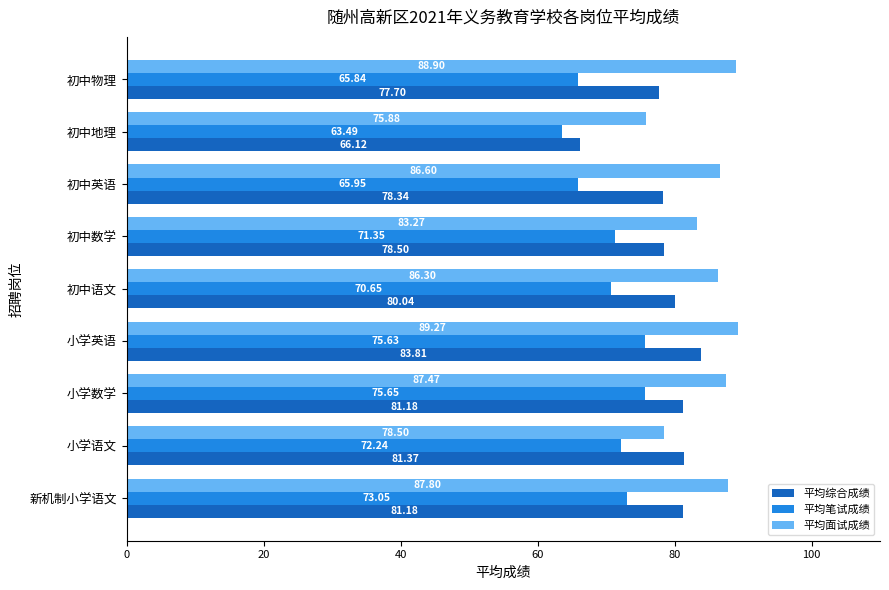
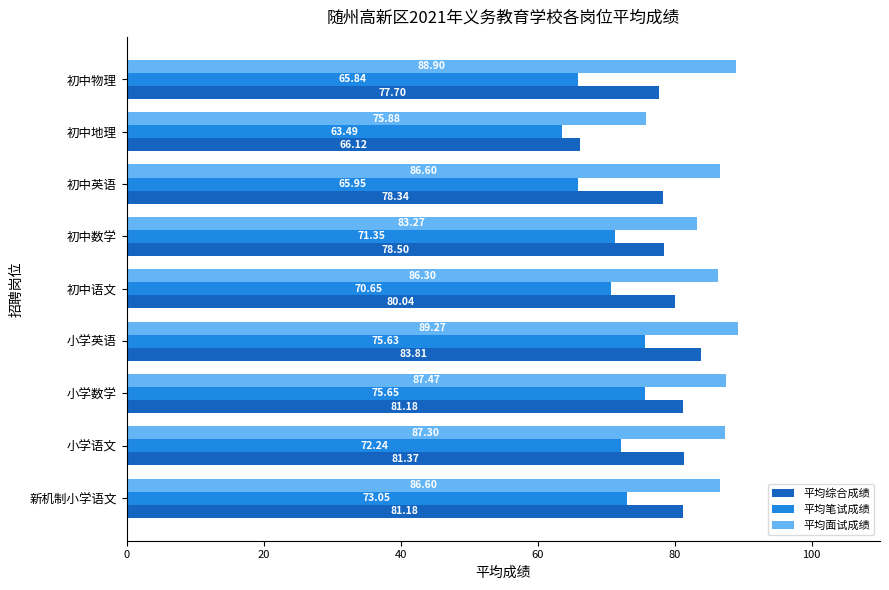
  {
    "平均面试成绩": {
      "初中物理": 88.90,
      "初中地理": 75.88,
      "初中英语": 86.60,
      "初中数学": 83.27,
      "初中语文": 86.30,
      "小学英语": 89.27,
      "小学数学": 87.47,
-     "小学语文": 78.50,
-     "新机制小学语文": 87.80
+     "小学语文": 87.30,
+     "新机制小学语文": 86.60
    }
  }
